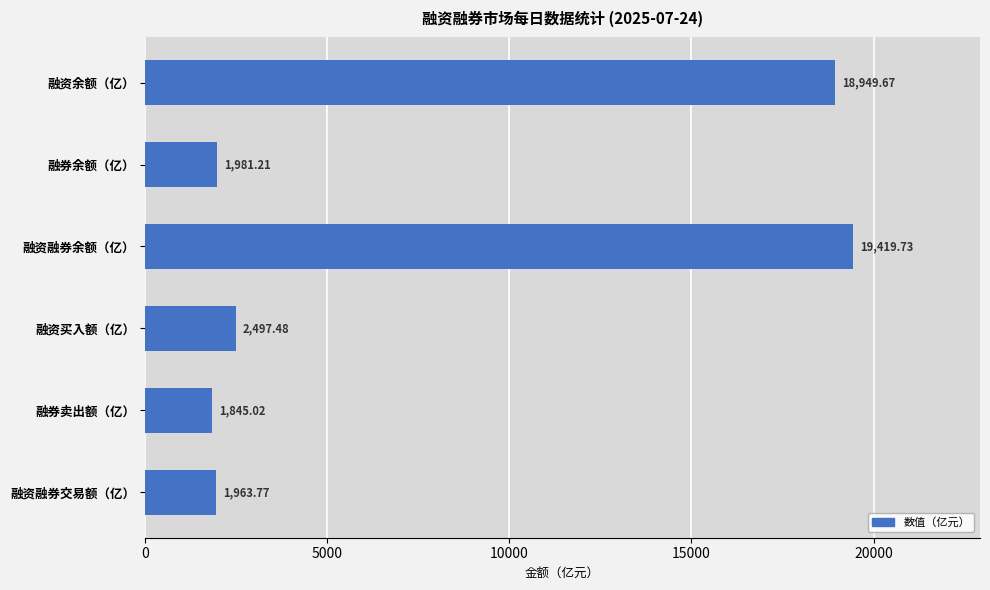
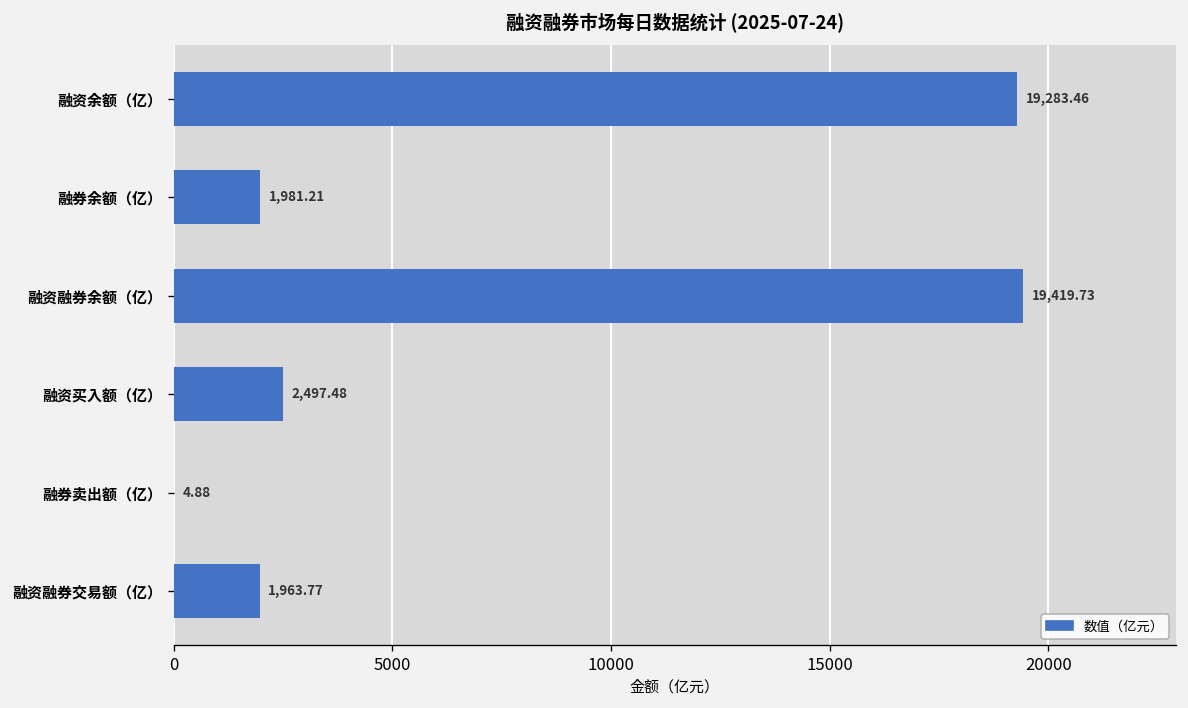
  {
-   "融资余额（亿）": "18,949.67",
+   "融资余额（亿）": "19,283.46",
    "融券余额（亿）": "1,981.21",
    "融资融券余额（亿）": "19,419.73",
    "融资买入额（亿）": "2,497.48",
-   "融券卖出额（亿）": "1,845.02",
+   "融券卖出额（亿）": "4.88",
    "融资融券交易额（亿）": "1,963.77"
  }
